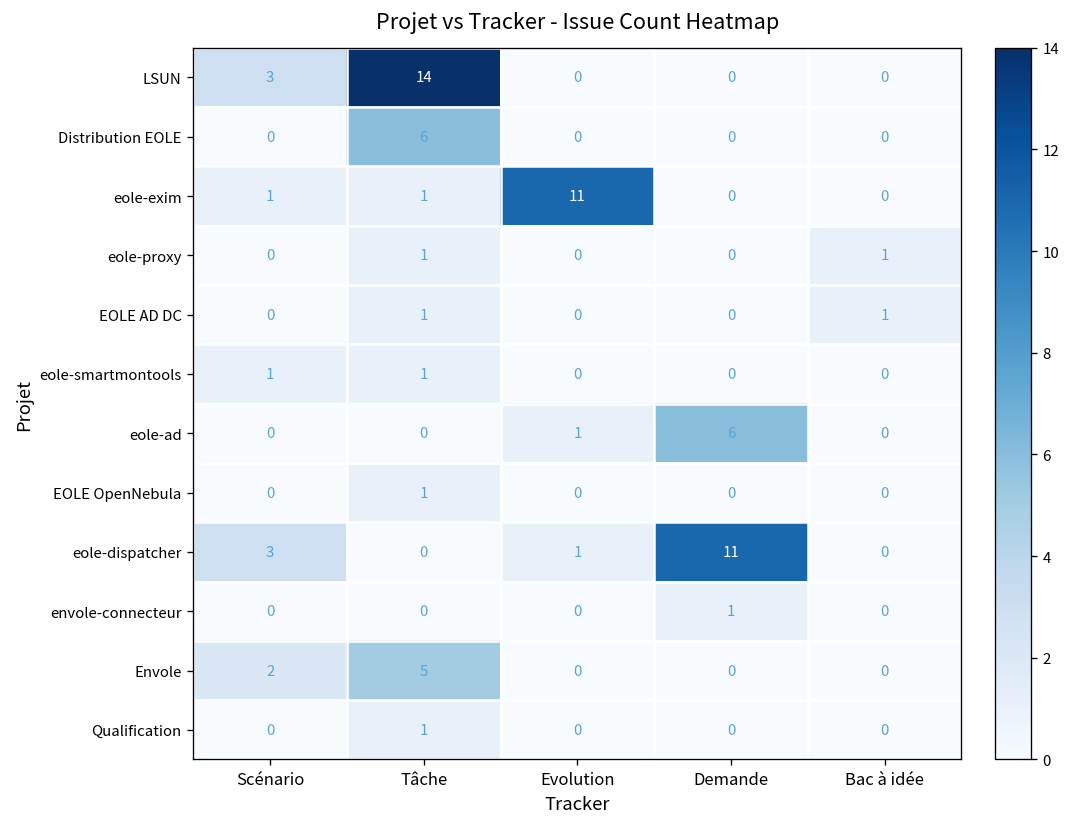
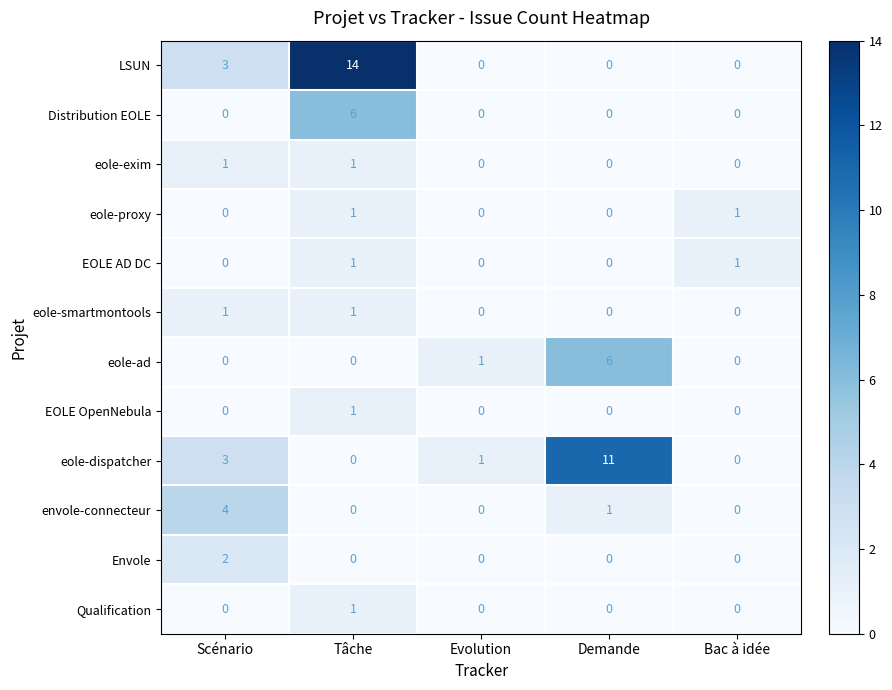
  {
    "LSUN": {
      "Scénario": 3,
      "Tâche": 14,
      "Evolution": 0,
      "Demande": 0,
      "Bac à idée": 0
    },
    "Distribution EOLE": {
      "Scénario": 0,
      "Evolution": 0,
      "Demande": 0,
      "Bac à idée": 0
    },
    "eole-exim": {
      "Scénario": 1,
      "Tâche": 1,
-     "Evolution": 11,
+     "Evolution": 0,
      "Demande": 0,
      "Bac à idée": 0
    },
    "eole-proxy": {
      "Scénario": 0,
      "Tâche": 1,
      "Evolution": 0,
      "Demande": 0,
      "Bac à idée": 1
    },
    "EOLE AD DC": {
      "Scénario": 0,
      "Tâche": 1,
      "Evolution": 0,
      "Demande": 0,
      "Bac à idée": 1
    },
    "eole-smartmontools": {
      "Scénario": 1,
      "Tâche": 1,
      "Evolution": 0,
      "Demande": 0,
      "Bac à idée": 0
    },
    "eole-ad": {
      "Scénario": 0,
      "Tâche": 0,
      "Evolution": 1,
      "Bac à idée": 0
    },
    "EOLE OpenNebula": {
      "Scénario": 0,
      "Tâche": 1,
      "Evolution": 0,
      "Demande": 0,
      "Bac à idée": 0
    },
    "eole-dispatcher": {
      "Scénario": 3,
      "Tâche": 0,
      "Evolution": 1,
      "Demande": 11,
      "Bac à idée": 0
    },
    "envole-connecteur": {
-     "Scénario": 0,
+     "Scénario": 4,
      "Tâche": 0,
      "Evolution": 0,
      "Demande": 1,
      "Bac à idée": 0
    },
    "Envole": {
      "Scénario": 2,
-     "Tâche": 5,
+     "Tâche": 0,
      "Evolution": 0,
      "Demande": 0,
      "Bac à idée": 0
    },
    "Qualification": {
      "Scénario": 0,
      "Tâche": 1,
      "Evolution": 0,
      "Demande": 0,
      "Bac à idée": 0
    }
  }
